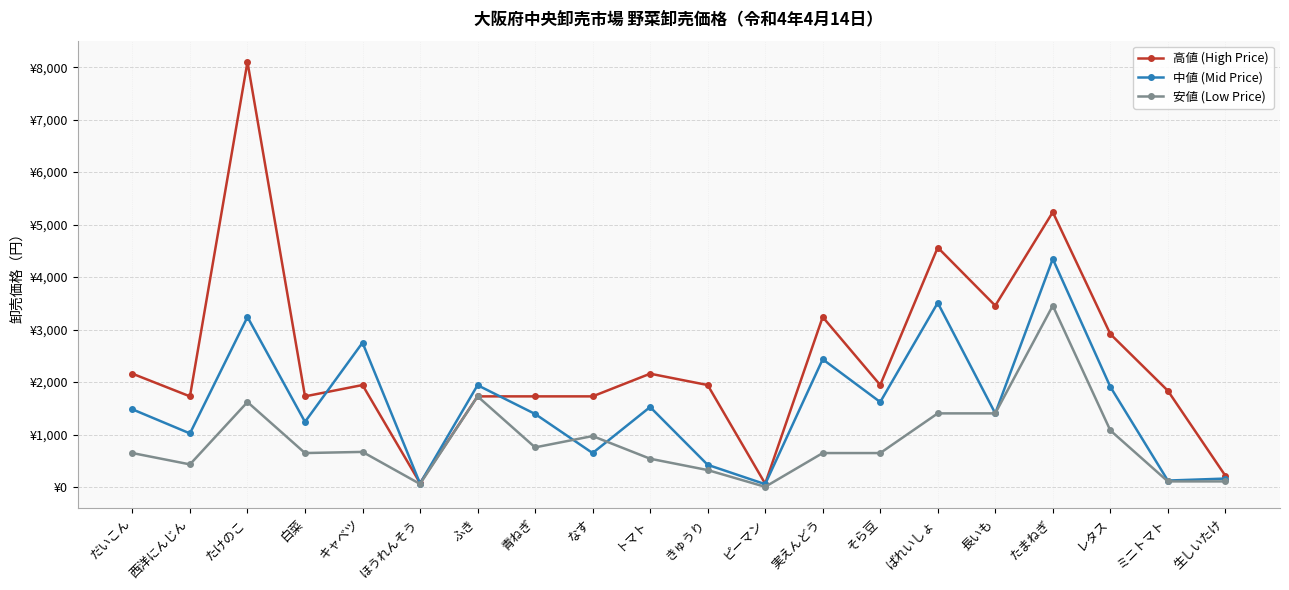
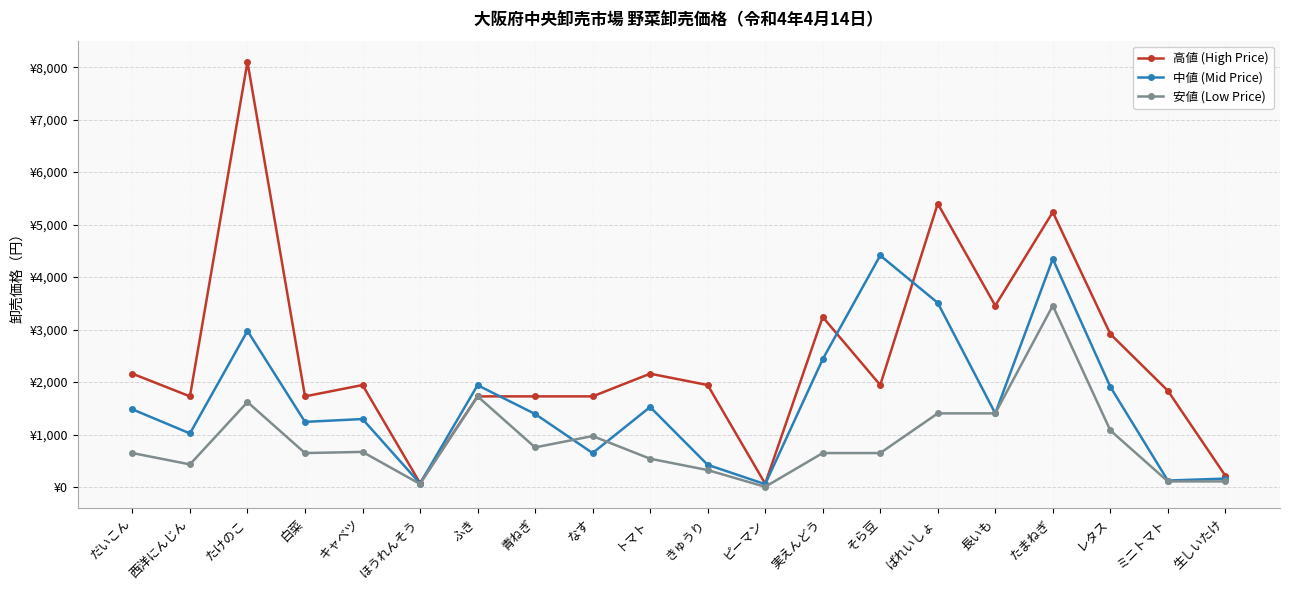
  {
    "高値 (High Price)": {
      "だいこん": "¥2,200",
      "西洋にんじん": "¥1,700",
      "たけのこ": "¥8,100",
      "白菜": "¥1,700",
      "キャベツ": "¥1,900",
      "青ねぎ": "¥1,700",
      "なす": "¥1,700",
      "トマト": "¥2,200",
      "きゅうり": "¥1,900",
      "実えんどう": "¥3,200",
      "そら豆": "¥1,900",
-     "ばれいしょ": "¥4,600",
+     "ばれいしょ": "¥5,400",
      "長いも": "¥3,500",
      "たまねぎ": "¥5,200",
      "レタス": "¥2,900",
      "ミニトマト": "¥1,800",
      "生しいたけ": "¥200"
    },
    "中値 (Mid Price)": {
      "だいこん": "¥1,500",
      "西洋にんじん": "¥1,000",
-     "たけのこ": "¥3,200",
+     "たけのこ": "¥3,000",
      "白菜": "¥1,200",
-     "キャベツ": "¥2,800",
+     "キャベツ": "¥1,300",
      "ふき": "¥1,900",
      "青ねぎ": "¥1,400",
      "なす": "¥600",
      "トマト": "¥1,500",
      "きゅうり": "¥400",
      "実えんどう": "¥2,400",
-     "そら豆": "¥1,600",
+     "そら豆": "¥4,400",
      "ばれいしょ": "¥3,500",
      "たまねぎ": "¥4,300",
      "レタス": "¥1,900",
      "生しいたけ": "¥200"
    },
    "安値 (Low Price)": {
      "だいこん": "¥600",
      "西洋にんじん": "¥400",
      "たけのこ": "¥1,600",
      "白菜": "¥600",
      "キャベツ": "¥700",
      "青ねぎ": "¥800",
      "なす": "¥1,000",
      "トマト": "¥500",
      "きゅうり": "¥300",
      "ピーマン": "¥0",
      "実えんどう": "¥600",
      "そら豆": "¥600",
      "ばれいしょ": "¥1,400",
      "たまねぎ": "¥3,500",
      "レタス": "¥1,100",
      "生しいたけ": "¥100"
    }
  }
